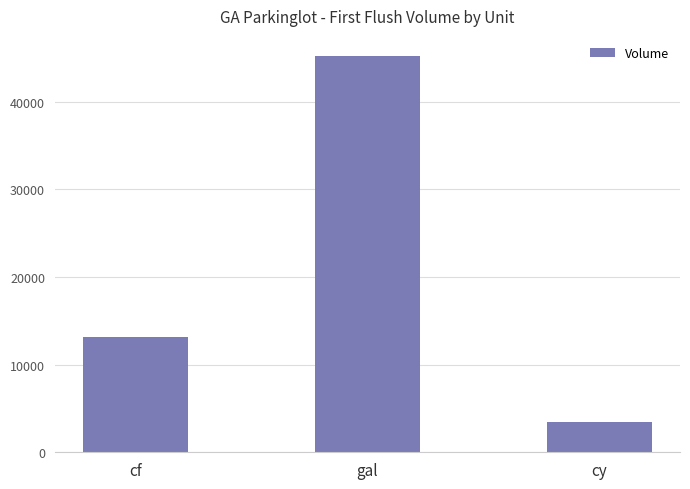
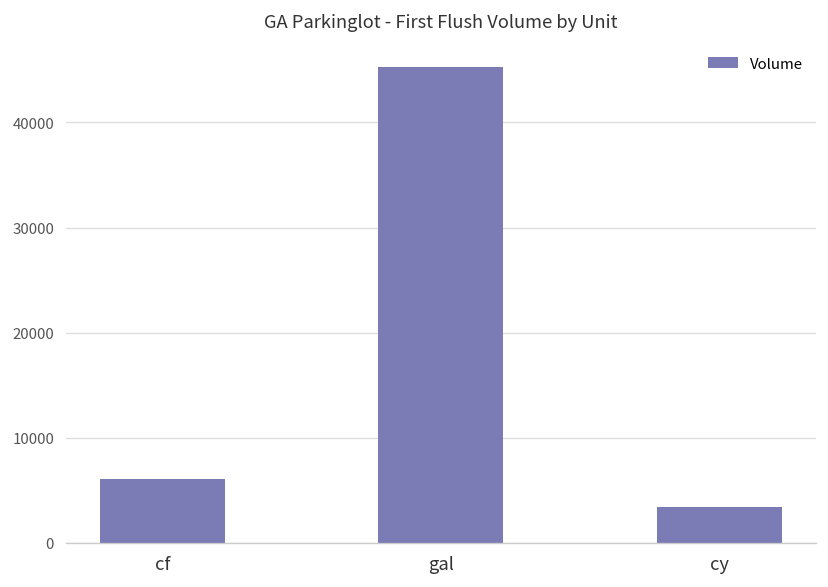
  {
-   "cf": 13000,
+   "cf": 6000,
    "gal": 45000,
    "cy": 3000
  }
